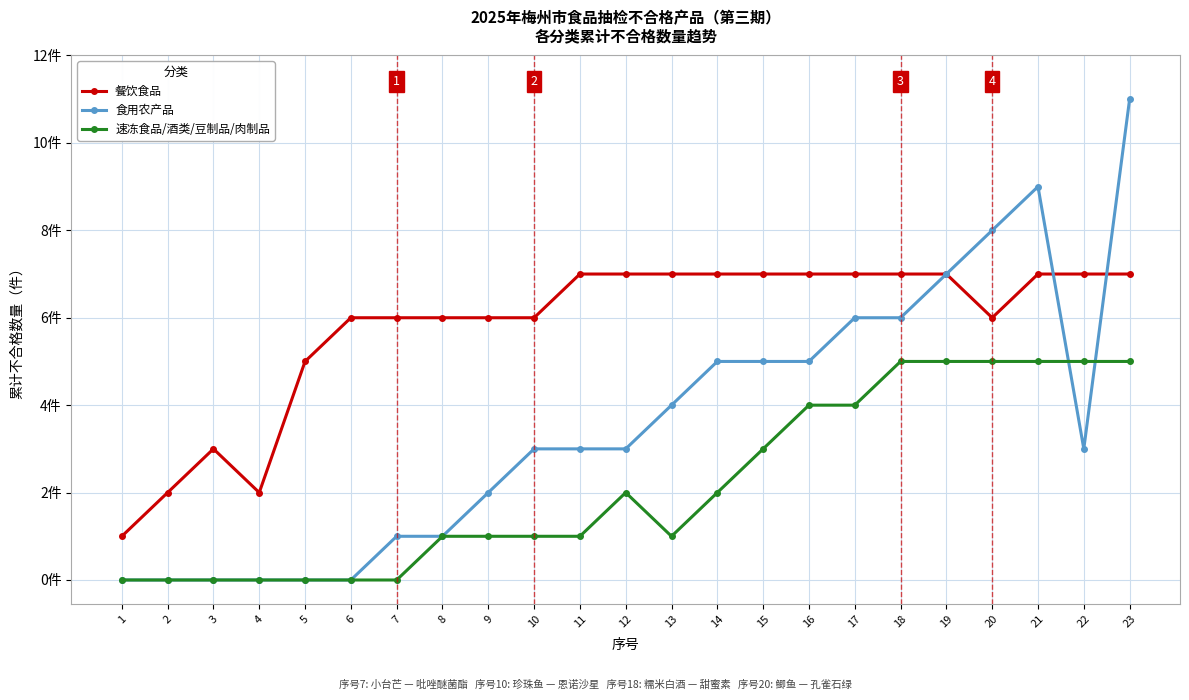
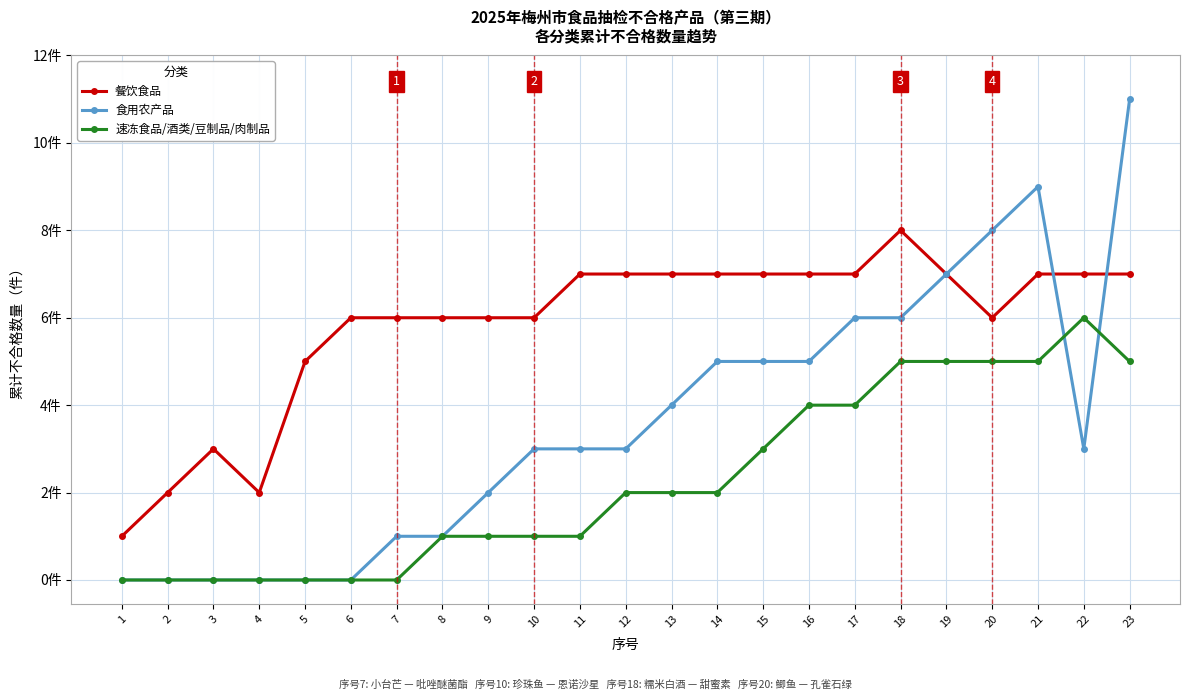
  {
    "餐饮食品": {
      "1": "1件",
      "2": "2件",
      "3": "3件",
      "4": "2件",
      "5": "5件",
      "6": "6件",
      "7": "6件",
      "8": "6件",
      "9": "6件",
      "10": "6件",
      "11": "7件",
      "12": "7件",
      "13": "7件",
      "14": "7件",
      "15": "7件",
      "16": "7件",
      "17": "7件",
-     "18": "7件",
+     "18": "8件",
      "20": "6件",
      "21": "7件",
      "22": "7件",
      "23": "7件"
    },
    "食用农产品": {
      "7": "1件",
      "9": "2件",
      "10": "3件",
      "11": "3件",
      "12": "3件",
      "13": "4件",
      "14": "5件",
      "15": "5件",
      "16": "5件",
      "17": "6件",
      "18": "6件",
      "20": "8件",
      "21": "9件",
      "22": "3件",
      "23": "11件"
    },
    "速冻食品/酒类/豆制品/肉制品": {
      "7": "0件",
      "9": "1件",
      "10": "1件",
      "11": "1件",
      "12": "2件",
-     "13": "1件",
+     "13": "2件",
      "14": "2件",
      "15": "3件",
      "16": "4件",
      "17": "4件",
      "18": "5件",
      "19": "5件",
      "20": "5件",
      "21": "5件",
-     "22": "5件",
+     "22": "6件",
      "23": "5件"
    }
  }
